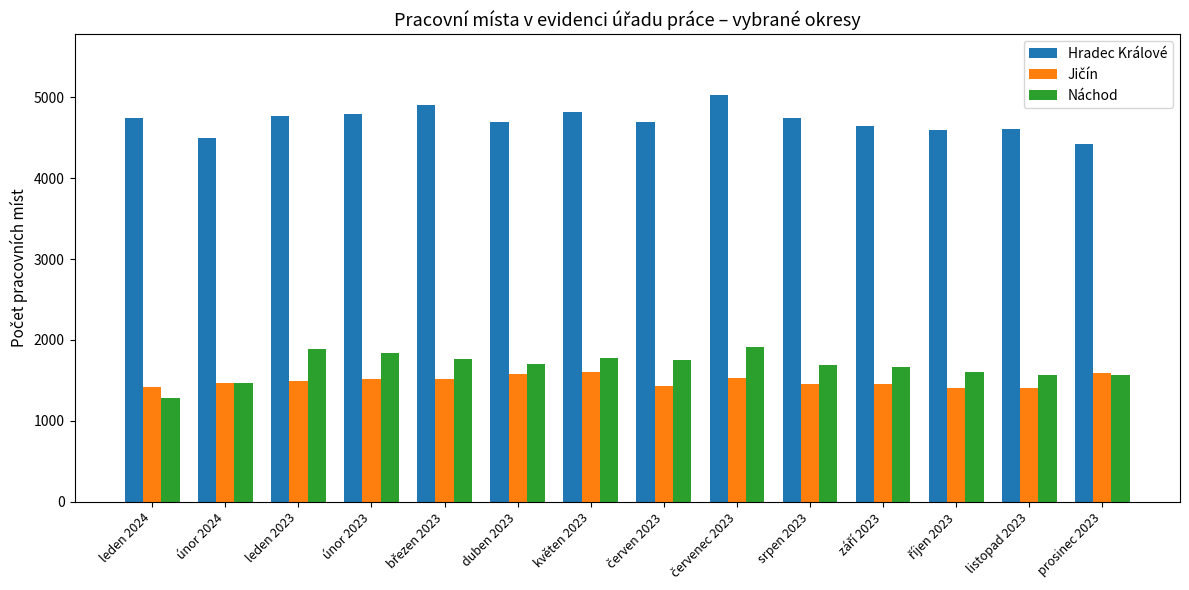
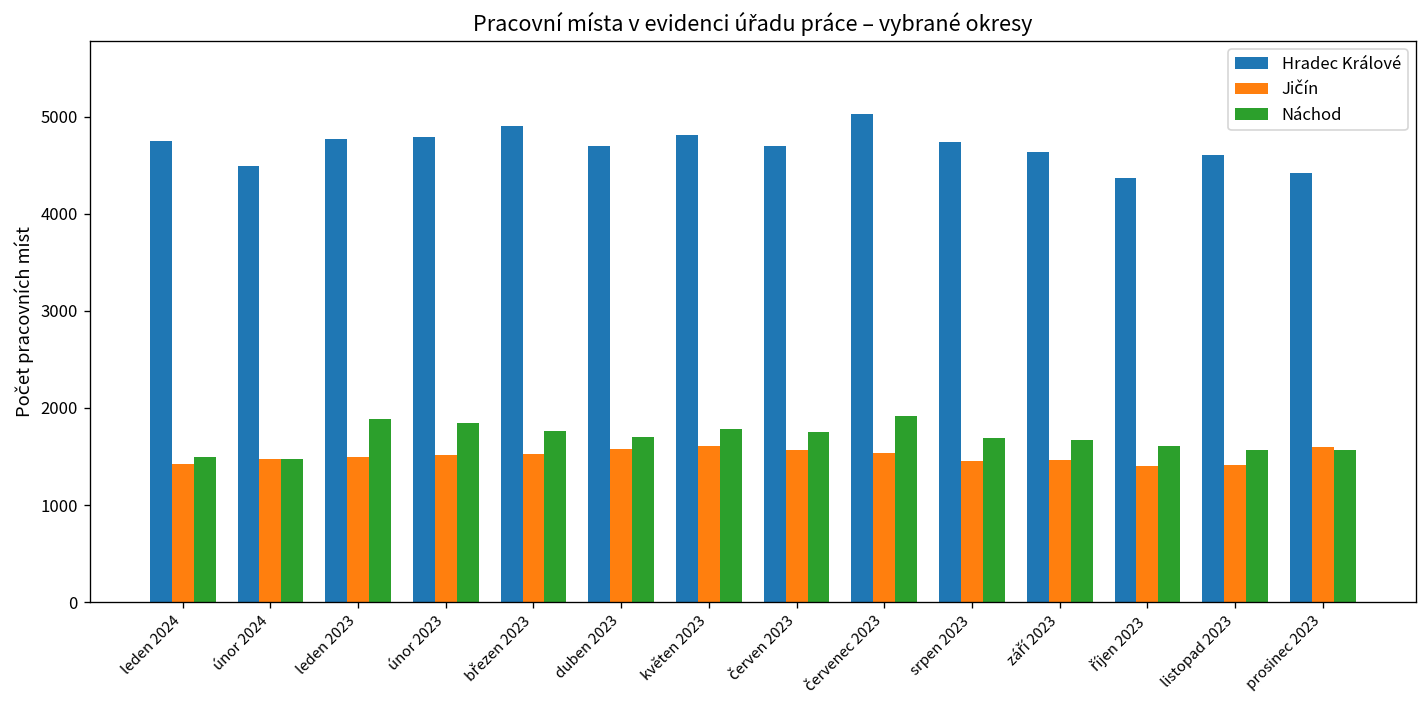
  {
    "Hradec Králové": {
      "leden 2024": 4700,
      "únor 2024": 4500,
      "leden 2023": 4800,
      "únor 2023": 4800,
      "březen 2023": 4900,
      "duben 2023": 4700,
      "květen 2023": 4800,
      "červen 2023": 4700,
      "červenec 2023": 5000,
      "srpen 2023": 4700,
      "září 2023": 4600,
-     "říjen 2023": 4600,
+     "říjen 2023": 4400,
      "listopad 2023": 4600,
      "prosinec 2023": 4400
    },
    "Jičín": {
      "leden 2024": 1400,
      "únor 2024": 1500,
      "leden 2023": 1500,
      "únor 2023": 1500,
      "březen 2023": 1500,
      "duben 2023": 1600,
      "květen 2023": 1600,
-     "červen 2023": 1400,
+     "červen 2023": 1600,
      "červenec 2023": 1500,
      "srpen 2023": 1500,
      "září 2023": 1500,
      "říjen 2023": 1400,
      "listopad 2023": 1400,
      "prosinec 2023": 1600
    },
    "Náchod": {
-     "leden 2024": 1300,
+     "leden 2024": 1500,
      "únor 2024": 1500,
      "leden 2023": 1900,
      "únor 2023": 1800,
      "březen 2023": 1800,
      "duben 2023": 1700,
      "květen 2023": 1800,
      "červen 2023": 1800,
      "červenec 2023": 1900,
      "srpen 2023": 1700,
      "září 2023": 1700,
      "říjen 2023": 1600,
      "listopad 2023": 1600,
      "prosinec 2023": 1600
    }
  }
